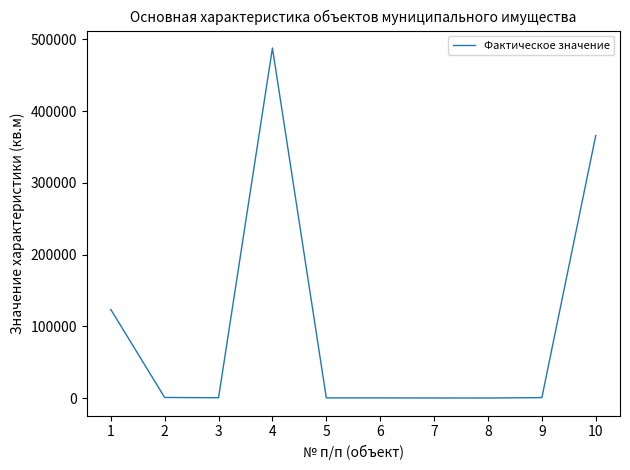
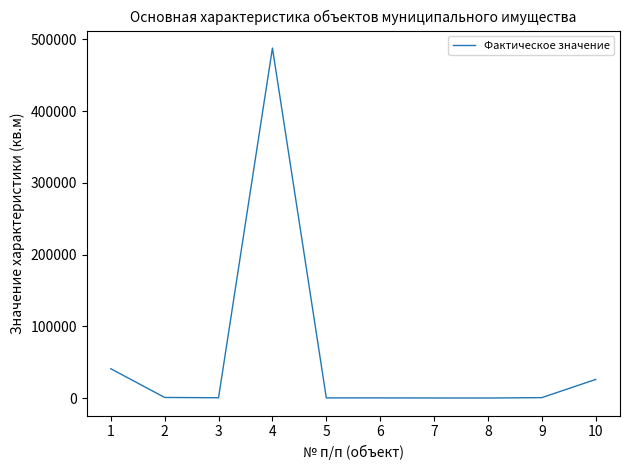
  {
-   "1": 120000,
+   "1": 40000,
    "2": 0,
    "3": 0,
    "4": 490000,
    "5": 0,
    "6": 0,
    "7": 0,
    "8": 0,
    "9": 0,
-   "10": 370000
+   "10": 30000
  }
